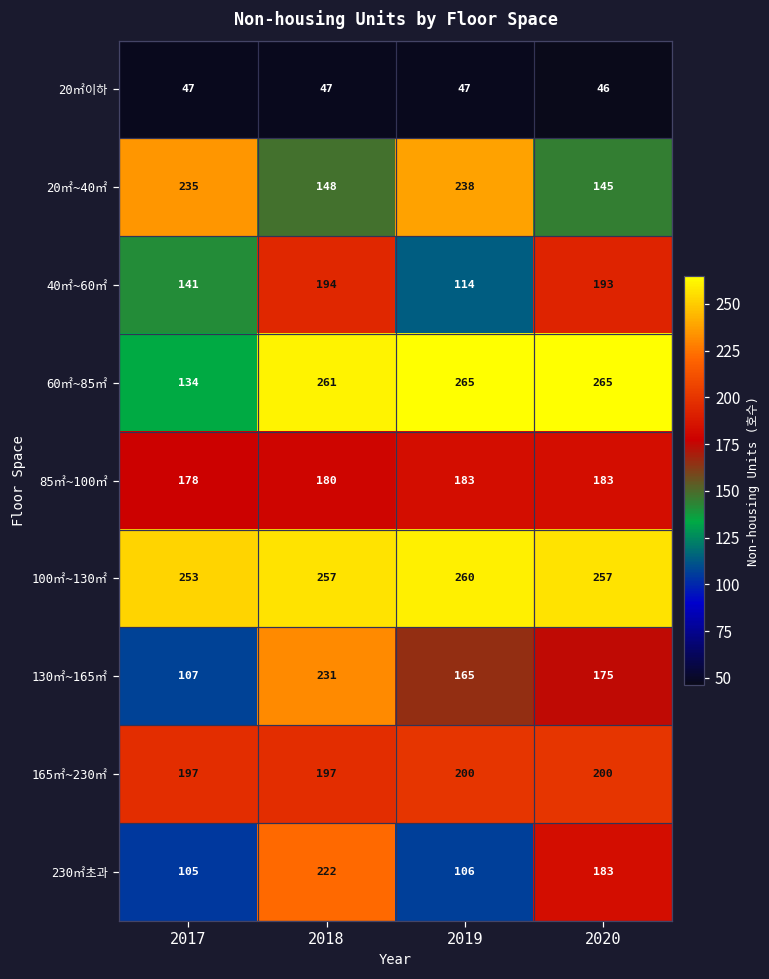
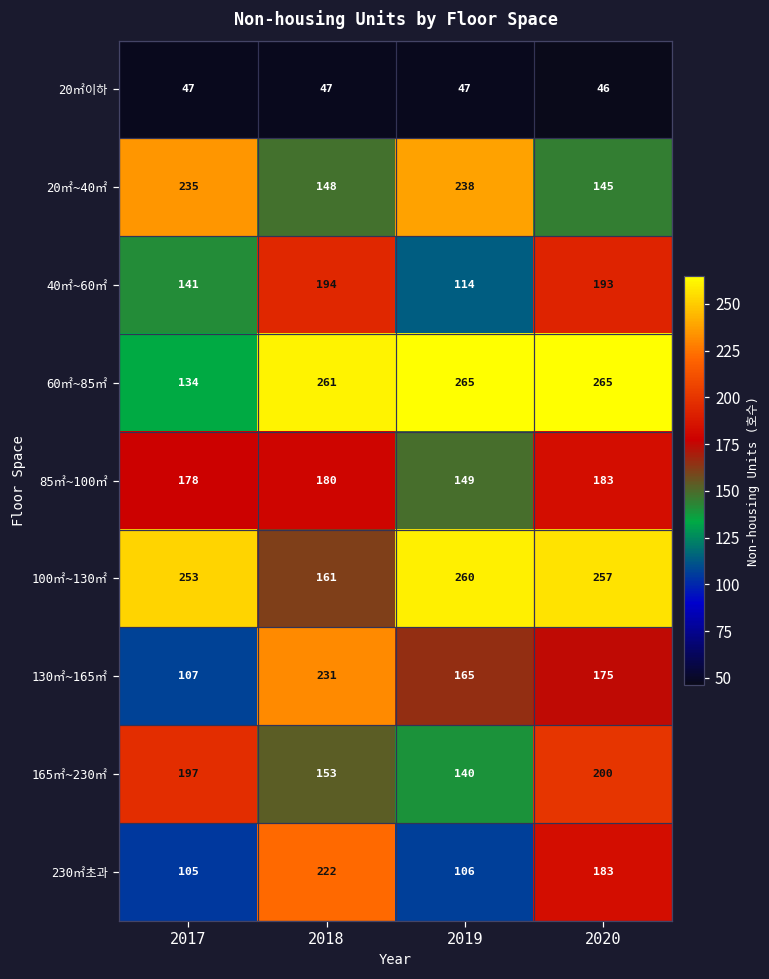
  {
    "20㎡이하": {
      "2017": 47,
      "2018": 47,
      "2019": 47,
      "2020": 46
    },
    "20㎡~40㎡": {
      "2017": 235,
      "2018": 148,
      "2019": 238,
      "2020": 145
    },
    "40㎡~60㎡": {
      "2017": 141,
      "2018": 194,
      "2019": 114,
      "2020": 193
    },
    "60㎡~85㎡": {
      "2017": 134,
      "2018": 261,
      "2019": 265,
      "2020": 265
    },
    "85㎡~100㎡": {
      "2017": 178,
      "2018": 180,
-     "2019": 183,
+     "2019": 149,
      "2020": 183
    },
    "100㎡~130㎡": {
      "2017": 253,
-     "2018": 257,
+     "2018": 161,
      "2019": 260,
      "2020": 257
    },
    "130㎡~165㎡": {
      "2017": 107,
      "2018": 231,
      "2019": 165,
      "2020": 175
    },
    "165㎡~230㎡": {
      "2017": 197,
-     "2018": 197,
-     "2019": 200,
+     "2018": 153,
+     "2019": 140,
      "2020": 200
    },
    "230㎡초과": {
      "2017": 105,
      "2018": 222,
      "2019": 106,
      "2020": 183
    }
  }
